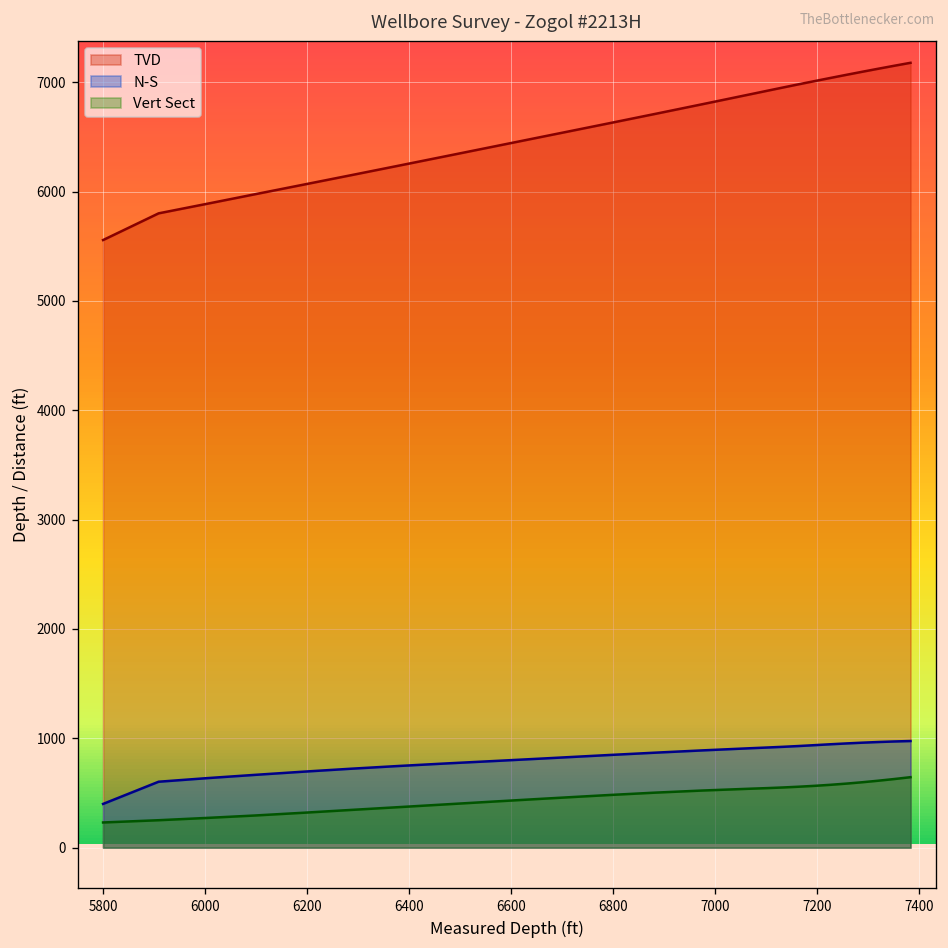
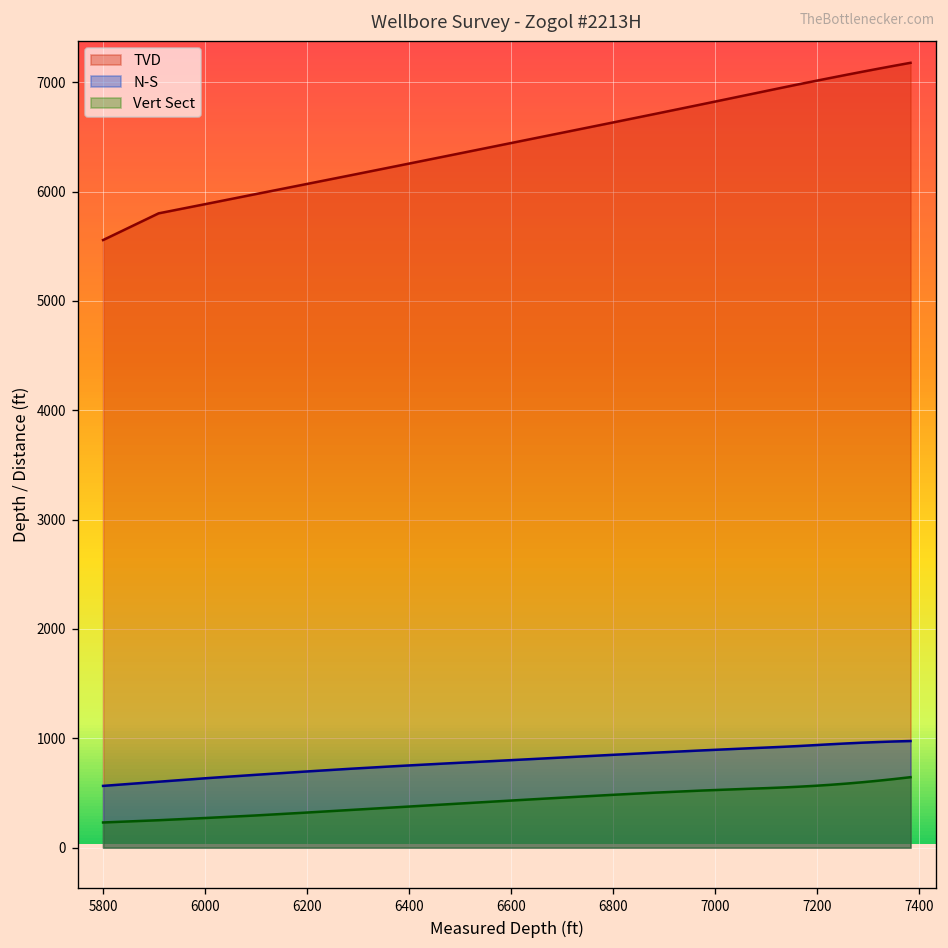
  {
    "TVD": {
      "5800": 5600
    },
    "N-S": {
-     "5800": 400
+     "5800": 600
    },
    "Vert Sect": {
      "5800": 200
    }
  }
